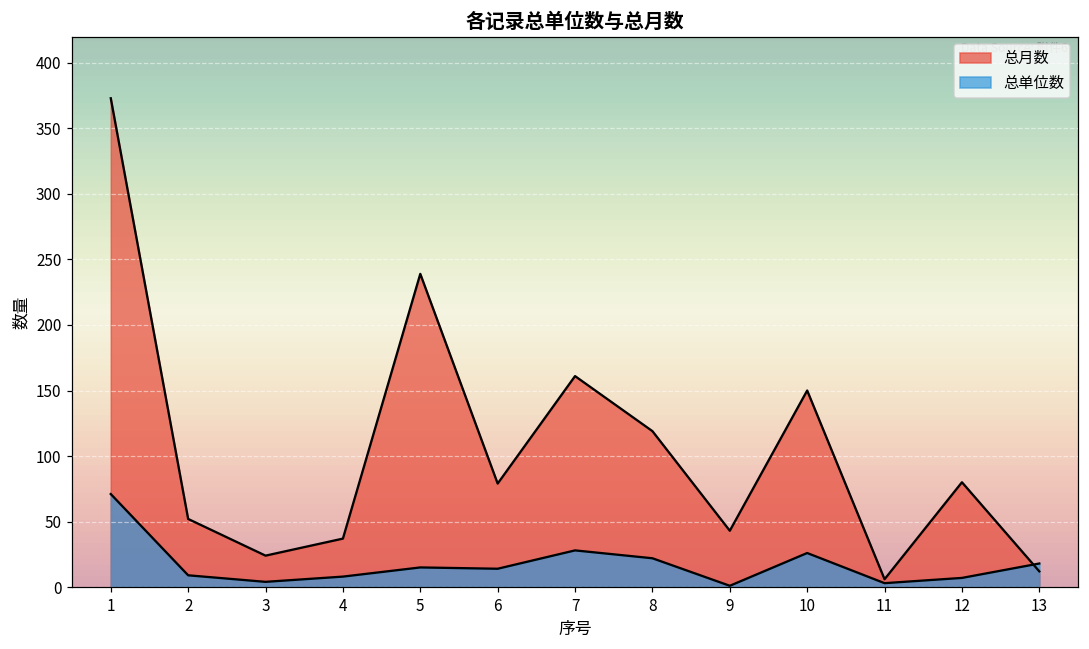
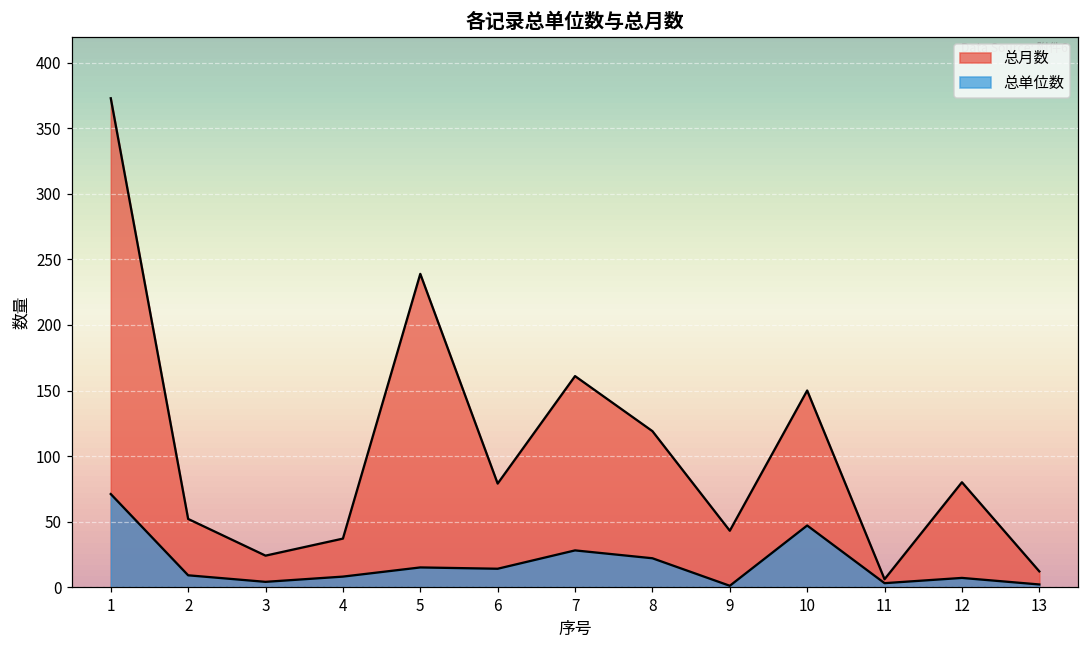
  {
    "总月数": {
      "1": 373,
      "2": 52,
      "3": 24,
      "4": 37,
      "5": 239,
      "6": 79,
      "7": 161,
      "8": 119,
      "9": 43,
      "10": 150,
      "11": 6,
      "12": 80,
      "13": 12
    },
    "总单位数": {
      "1": 71,
      "2": 9,
      "3": 4,
      "4": 8,
      "5": 15,
      "6": 14,
      "7": 28,
      "8": 22,
      "9": 1,
-     "10": 26,
+     "10": 47,
      "11": 3,
      "12": 7,
-     "13": 18
+     "13": 2
    }
  }
